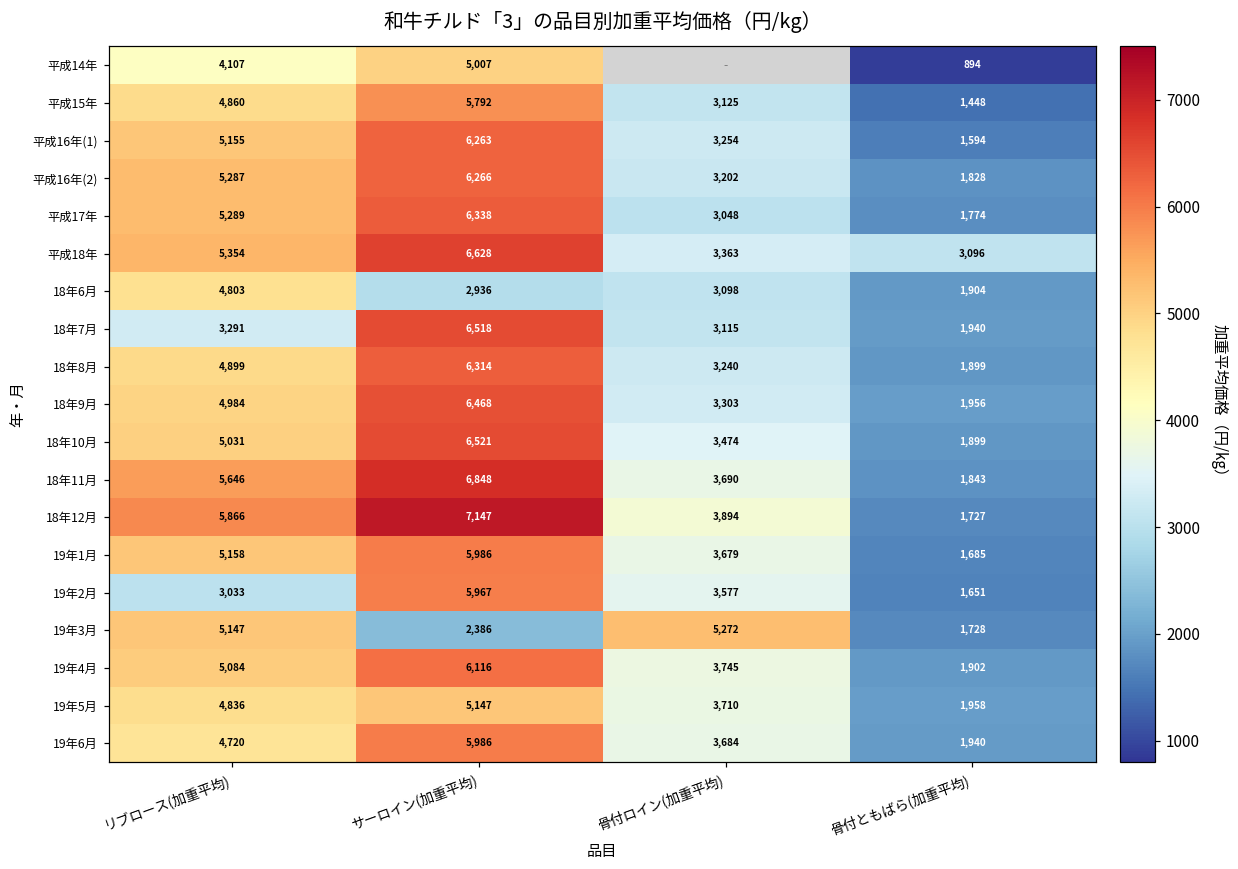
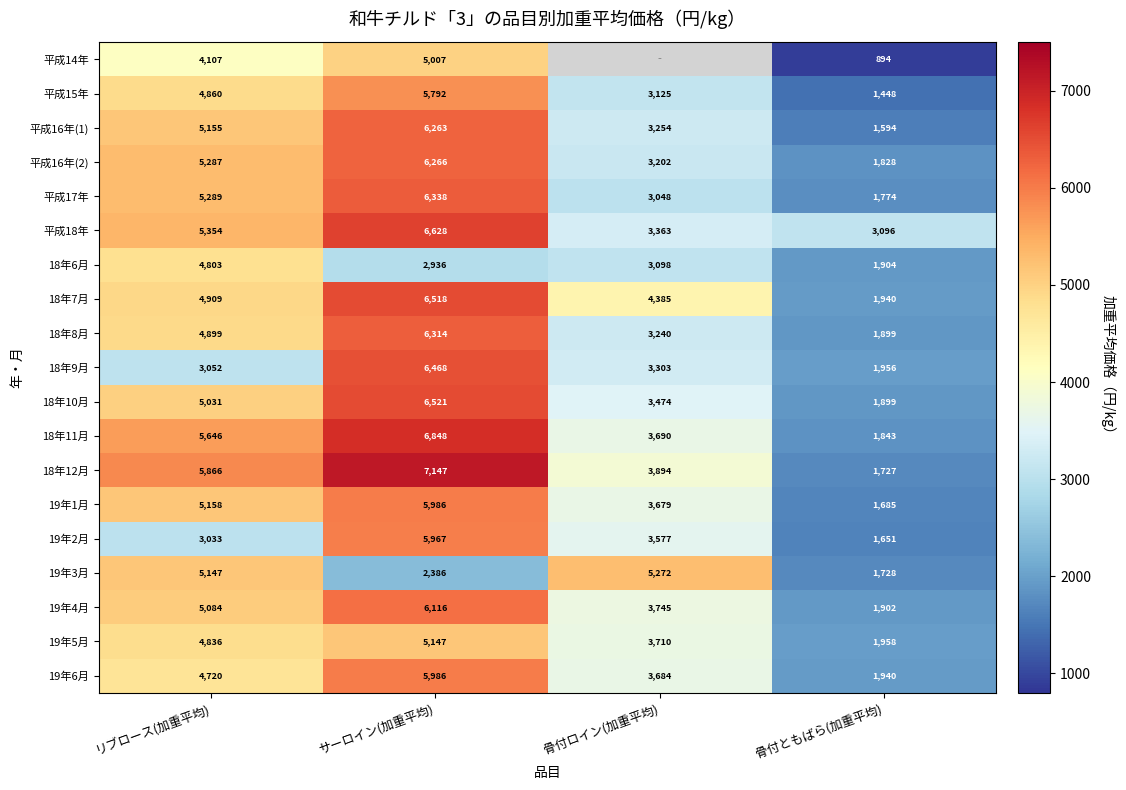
  {
    "平成14年": {
      "リブロース(加重平均)": "4,107",
      "サーロイン(加重平均)": "5,007",
      "骨付ともばら(加重平均)": "894"
    },
    "平成15年": {
      "リブロース(加重平均)": "4,860",
      "サーロイン(加重平均)": "5,792",
      "骨付ロイン(加重平均)": "3,125",
      "骨付ともばら(加重平均)": "1,448"
    },
    "平成16年(1)": {
      "リブロース(加重平均)": "5,155",
      "サーロイン(加重平均)": "6,263",
      "骨付ロイン(加重平均)": "3,254",
      "骨付ともばら(加重平均)": "1,594"
    },
    "平成16年(2)": {
      "リブロース(加重平均)": "5,287",
      "サーロイン(加重平均)": "6,266",
      "骨付ロイン(加重平均)": "3,202",
      "骨付ともばら(加重平均)": "1,828"
    },
    "平成17年": {
      "リブロース(加重平均)": "5,289",
      "サーロイン(加重平均)": "6,338",
      "骨付ロイン(加重平均)": "3,048",
      "骨付ともばら(加重平均)": "1,774"
    },
    "平成18年": {
      "リブロース(加重平均)": "5,354",
      "サーロイン(加重平均)": "6,628",
      "骨付ロイン(加重平均)": "3,363",
      "骨付ともばら(加重平均)": "3,096"
    },
    "18年6月": {
      "リブロース(加重平均)": "4,803",
      "サーロイン(加重平均)": "2,936",
      "骨付ロイン(加重平均)": "3,098",
      "骨付ともばら(加重平均)": "1,904"
    },
    "18年7月": {
-     "リブロース(加重平均)": "3,291",
+     "リブロース(加重平均)": "4,909",
      "サーロイン(加重平均)": "6,518",
-     "骨付ロイン(加重平均)": "3,115",
+     "骨付ロイン(加重平均)": "4,385",
      "骨付ともばら(加重平均)": "1,940"
    },
    "18年8月": {
      "リブロース(加重平均)": "4,899",
      "サーロイン(加重平均)": "6,314",
      "骨付ロイン(加重平均)": "3,240",
      "骨付ともばら(加重平均)": "1,899"
    },
    "18年9月": {
-     "リブロース(加重平均)": "4,984",
+     "リブロース(加重平均)": "3,052",
      "サーロイン(加重平均)": "6,468",
      "骨付ロイン(加重平均)": "3,303",
      "骨付ともばら(加重平均)": "1,956"
    },
    "18年10月": {
      "リブロース(加重平均)": "5,031",
      "サーロイン(加重平均)": "6,521",
      "骨付ロイン(加重平均)": "3,474",
      "骨付ともばら(加重平均)": "1,899"
    },
    "18年11月": {
      "リブロース(加重平均)": "5,646",
      "サーロイン(加重平均)": "6,848",
      "骨付ロイン(加重平均)": "3,690",
      "骨付ともばら(加重平均)": "1,843"
    },
    "18年12月": {
      "リブロース(加重平均)": "5,866",
      "サーロイン(加重平均)": "7,147",
      "骨付ロイン(加重平均)": "3,894",
      "骨付ともばら(加重平均)": "1,727"
    },
    "19年1月": {
      "リブロース(加重平均)": "5,158",
      "サーロイン(加重平均)": "5,986",
      "骨付ロイン(加重平均)": "3,679",
      "骨付ともばら(加重平均)": "1,685"
    },
    "19年2月": {
      "リブロース(加重平均)": "3,033",
      "サーロイン(加重平均)": "5,967",
      "骨付ロイン(加重平均)": "3,577",
      "骨付ともばら(加重平均)": "1,651"
    },
    "19年3月": {
      "リブロース(加重平均)": "5,147",
      "サーロイン(加重平均)": "2,386",
      "骨付ロイン(加重平均)": "5,272",
      "骨付ともばら(加重平均)": "1,728"
    },
    "19年4月": {
      "リブロース(加重平均)": "5,084",
      "サーロイン(加重平均)": "6,116",
      "骨付ロイン(加重平均)": "3,745",
      "骨付ともばら(加重平均)": "1,902"
    },
    "19年5月": {
      "リブロース(加重平均)": "4,836",
      "サーロイン(加重平均)": "5,147",
      "骨付ロイン(加重平均)": "3,710",
      "骨付ともばら(加重平均)": "1,958"
    },
    "19年6月": {
      "リブロース(加重平均)": "4,720",
      "サーロイン(加重平均)": "5,986",
      "骨付ロイン(加重平均)": "3,684",
      "骨付ともばら(加重平均)": "1,940"
    }
  }
